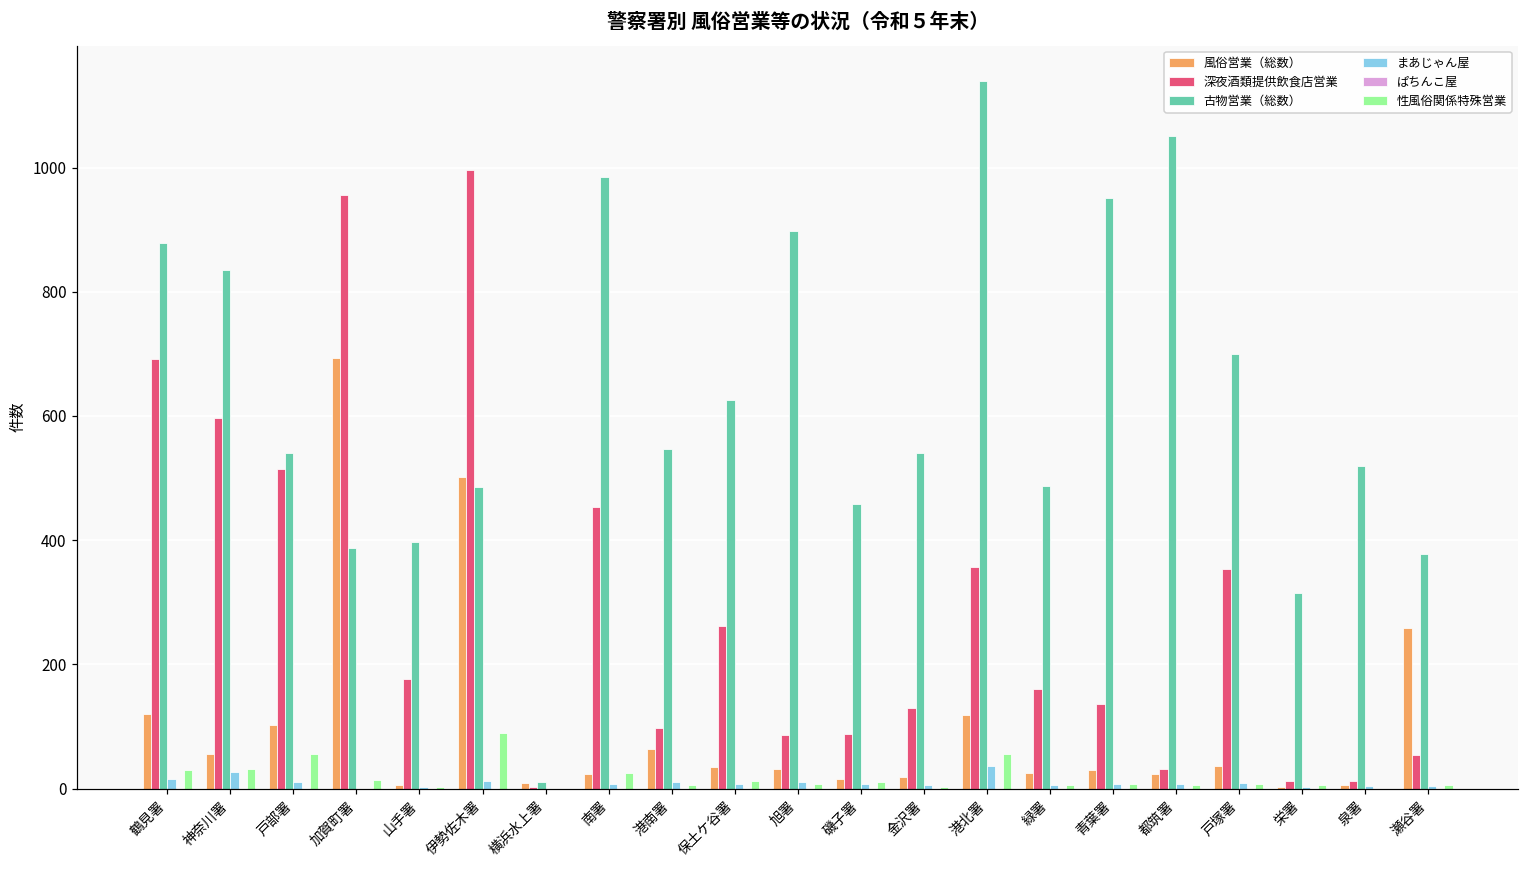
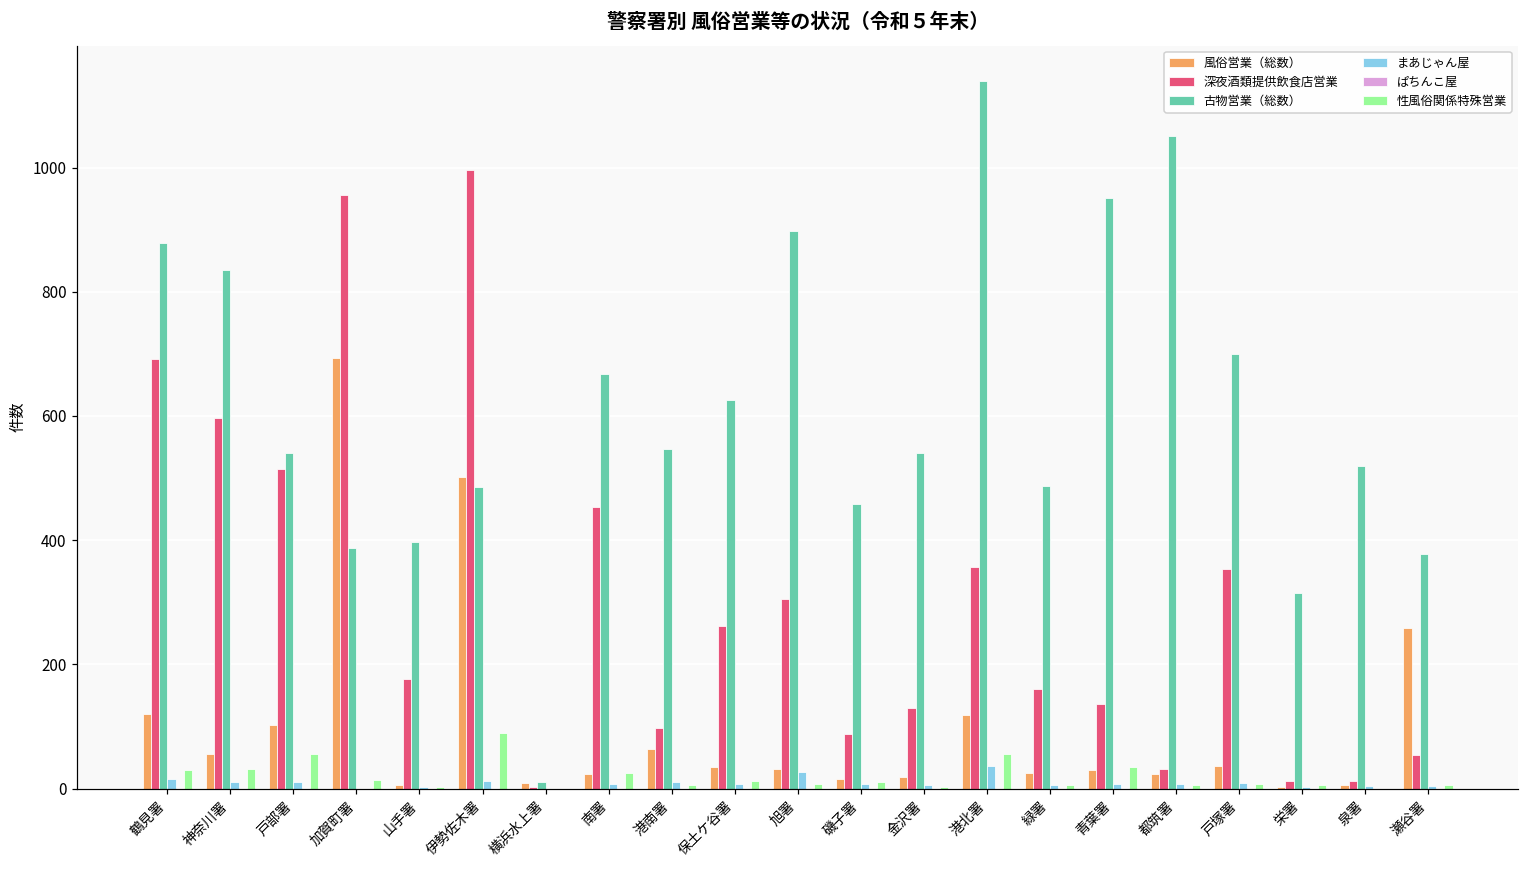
  {
    "風俗営業（総数）": {
      "鶴見署": 120,
      "神奈川署": 60,
      "戸部署": 100,
      "加賀町署": 690,
      "山手署": 10,
      "伊勢佐木署": 500,
      "横浜水上署": 10,
      "南署": 20,
      "港南署": 60,
      "保土ケ谷署": 30,
      "旭署": 30,
      "磯子署": 20,
      "金沢署": 20,
      "港北署": 120,
      "緑署": 30,
      "青葉署": 30,
      "都筑署": 20,
      "戸塚署": 40,
      "泉署": 10,
      "瀬谷署": 260
    },
    "深夜酒類提供飲食店営業": {
      "鶴見署": 690,
      "神奈川署": 600,
      "戸部署": 520,
      "加賀町署": 960,
      "山手署": 180,
      "伊勢佐木署": 1000,
      "南署": 450,
      "港南署": 100,
      "保土ケ谷署": 260,
-     "旭署": 90,
+     "旭署": 310,
      "磯子署": 90,
      "金沢署": 130,
      "港北署": 360,
      "緑署": 160,
      "青葉署": 140,
      "都筑署": 30,
      "戸塚署": 350,
      "栄署": 10,
      "泉署": 10,
      "瀬谷署": 50
    },
    "古物営業（総数）": {
      "鶴見署": 880,
      "神奈川署": 840,
      "戸部署": 540,
      "加賀町署": 390,
      "山手署": 400,
      "伊勢佐木署": 490,
      "横浜水上署": 10,
-     "南署": 980,
+     "南署": 670,
      "港南署": 550,
      "保土ケ谷署": 630,
      "旭署": 900,
      "磯子署": 460,
      "金沢署": 540,
      "港北署": 1140,
      "緑署": 490,
      "青葉署": 950,
      "都筑署": 1050,
      "戸塚署": 700,
      "栄署": 320,
      "泉署": 520,
      "瀬谷署": 380
    },
    "まあじゃん屋": {
      "鶴見署": 20,
-     "神奈川署": 30,
+     "神奈川署": 10,
      "戸部署": 10,
      "加賀町署": 0,
      "伊勢佐木署": 10,
      "横浜水上署": 0,
      "南署": 10,
      "港南署": 10,
      "保土ケ谷署": 10,
-     "旭署": 10,
+     "旭署": 30,
      "磯子署": 10,
      "金沢署": 10,
      "港北署": 40,
      "緑署": 10,
      "青葉署": 10,
      "都筑署": 10,
      "戸塚署": 10
    },
    "ぱちんこ屋": {
      "鶴見署": 0,
      "神奈川署": 0,
      "戸部署": 0,
      "加賀町署": 0,
      "山手署": 0,
      "伊勢佐木署": 0,
      "横浜水上署": 0,
      "南署": 0,
      "港南署": 0,
      "保土ケ谷署": 0,
      "旭署": 0,
      "磯子署": 0,
      "金沢署": 0,
      "港北署": 0,
      "緑署": 0,
      "青葉署": 0,
      "都筑署": 0,
      "戸塚署": 0,
      "栄署": 0,
      "泉署": 0,
      "瀬谷署": 0
    },
    "性風俗関係特殊営業": {
      "鶴見署": 30,
      "神奈川署": 30,
      "戸部署": 60,
      "加賀町署": 10,
      "伊勢佐木署": 90,
      "横浜水上署": 0,
      "南署": 30,
      "港南署": 10,
      "保土ケ谷署": 10,
      "旭署": 10,
      "磯子署": 10,
      "港北署": 60,
      "緑署": 10,
-     "青葉署": 10,
+     "青葉署": 40,
      "都筑署": 10,
      "戸塚署": 10,
      "栄署": 10,
      "泉署": 0,
      "瀬谷署": 10
    }
  }
